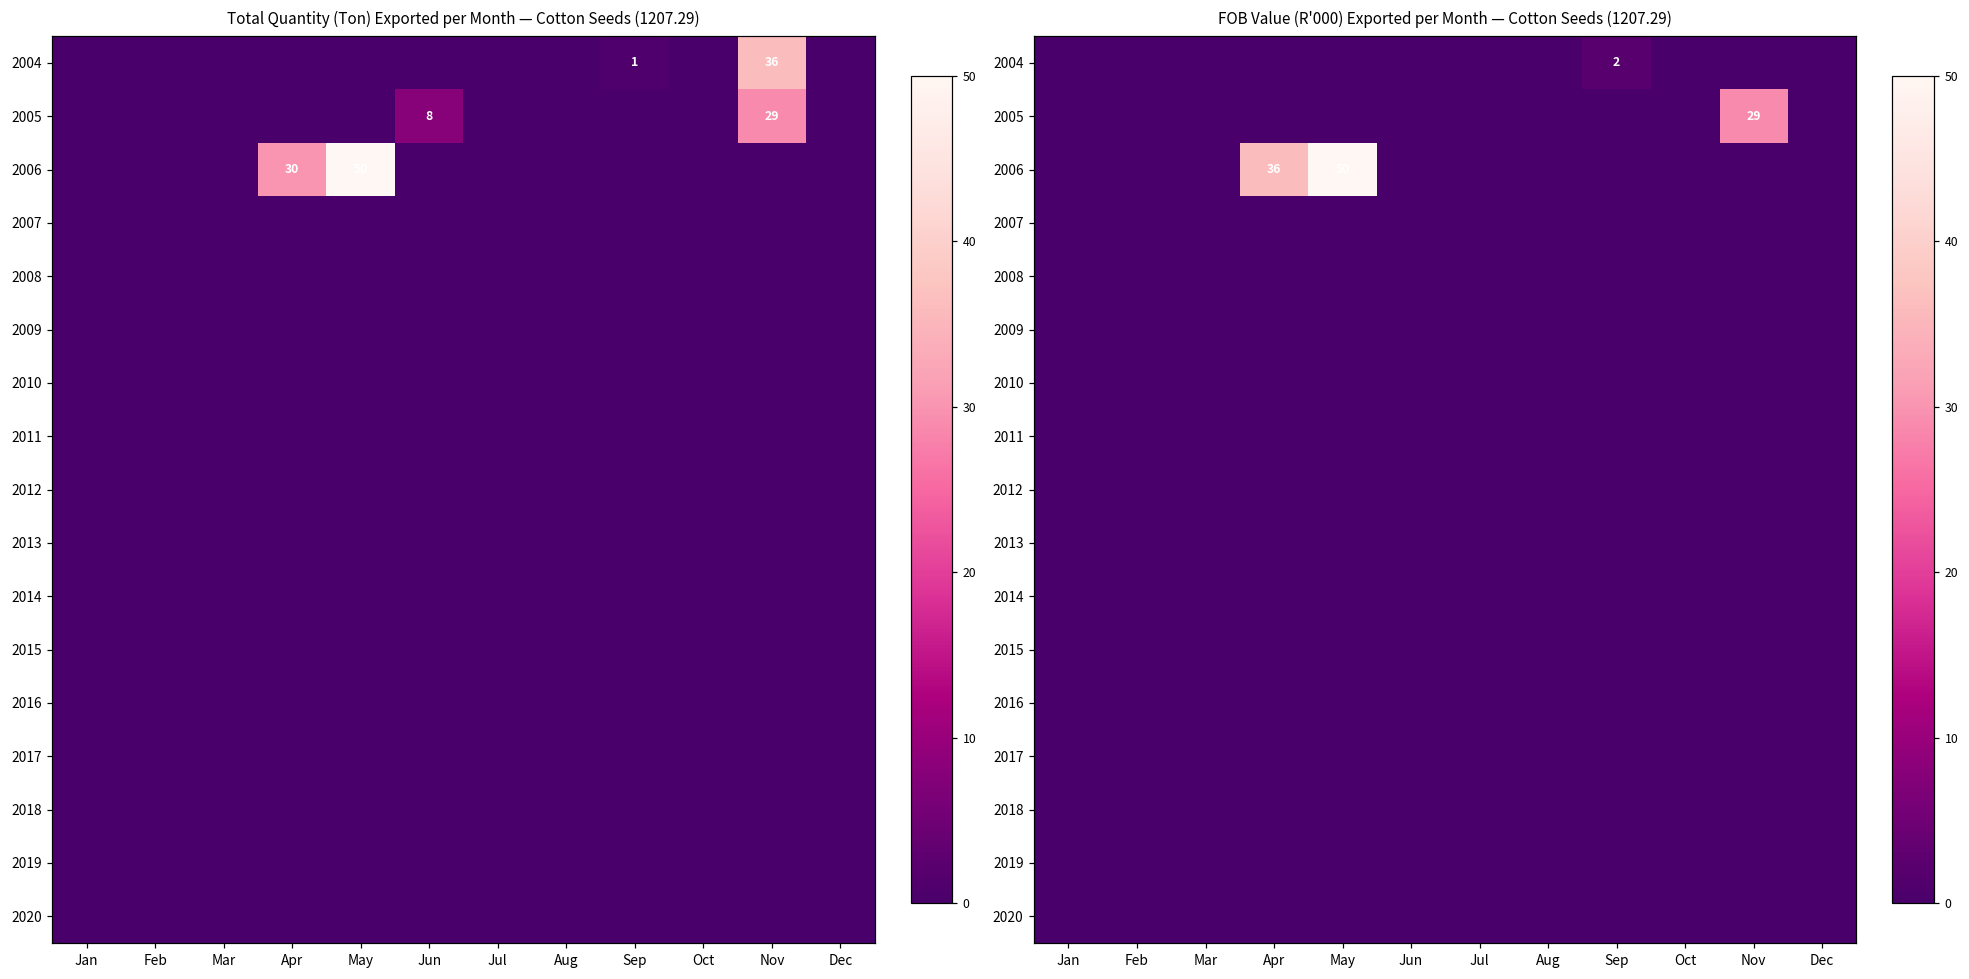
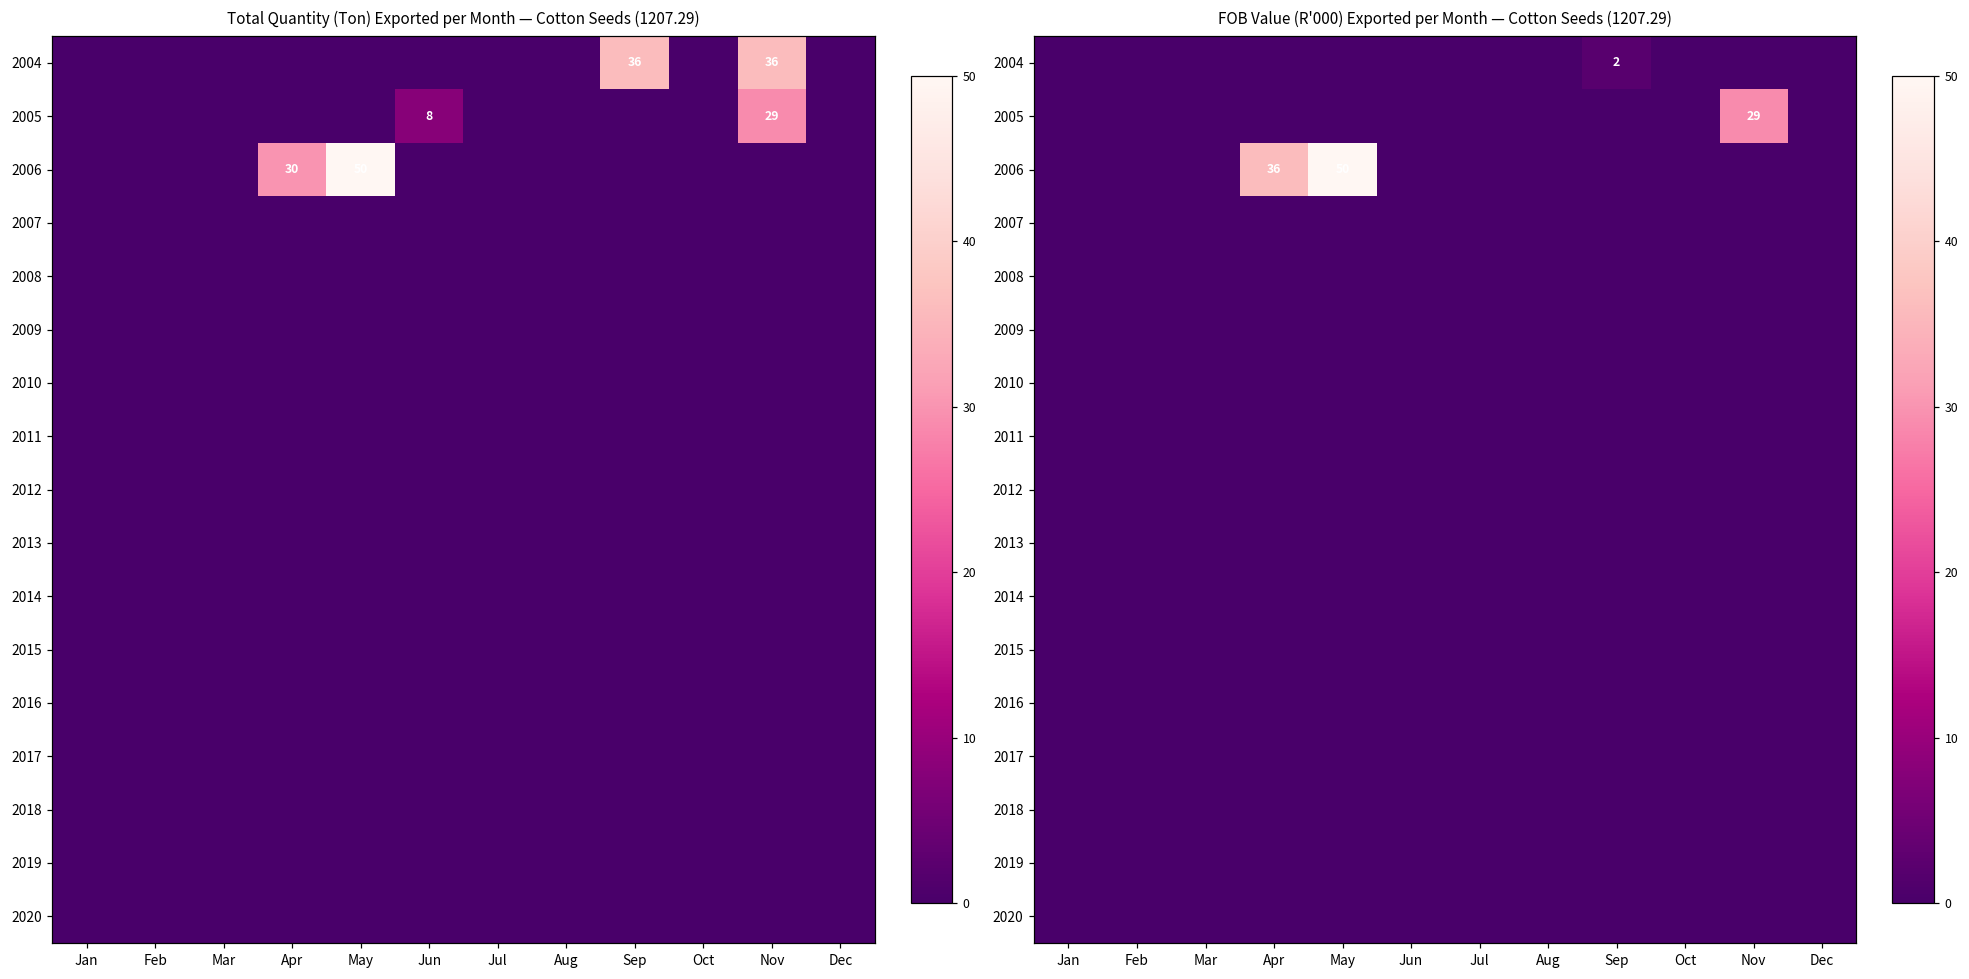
  {
    "Total Quantity (Ton) Exported per Month — Cotton Seeds (1207.29)": {
      "2004": {
-       "Sep": 1,
+       "Sep": 36,
        "Nov": 36
      },
      "2005": {
        "Jun": 8,
        "Nov": 29
      },
      "2006": {
        "Apr": 30
      }
    },
    "FOB Value (R'000) Exported per Month — Cotton Seeds (1207.29)": {
      "2004": {
        "Sep": 2
      },
      "2005": {
        "Nov": 29
      },
      "2006": {
        "Apr": 36
      }
    }
  }
